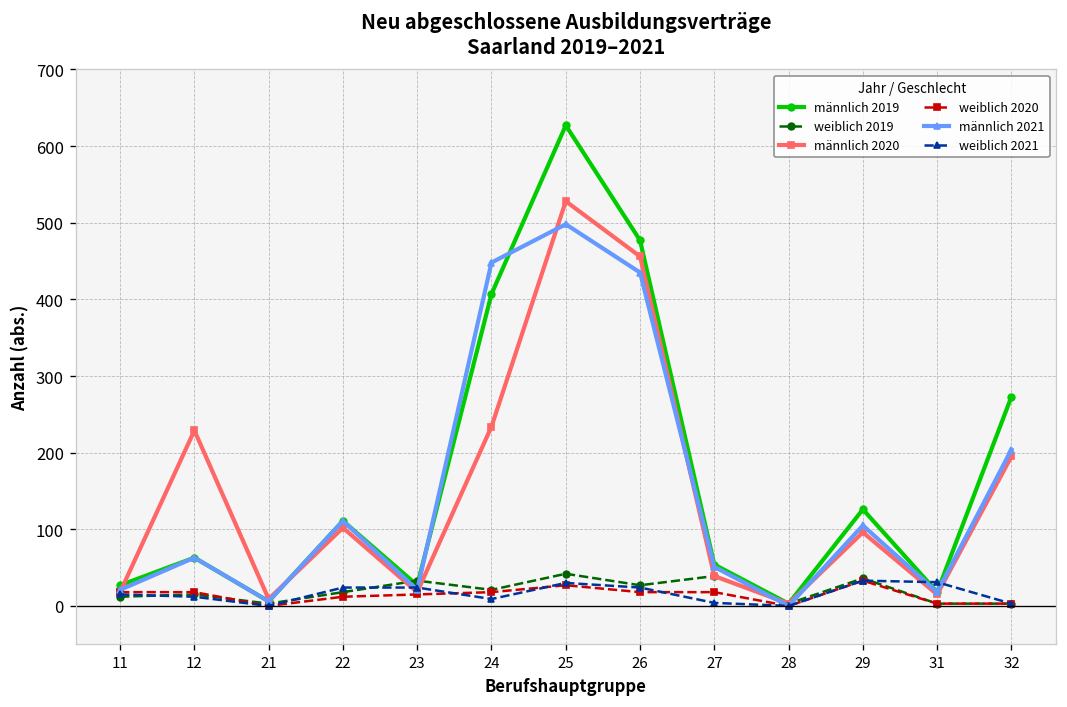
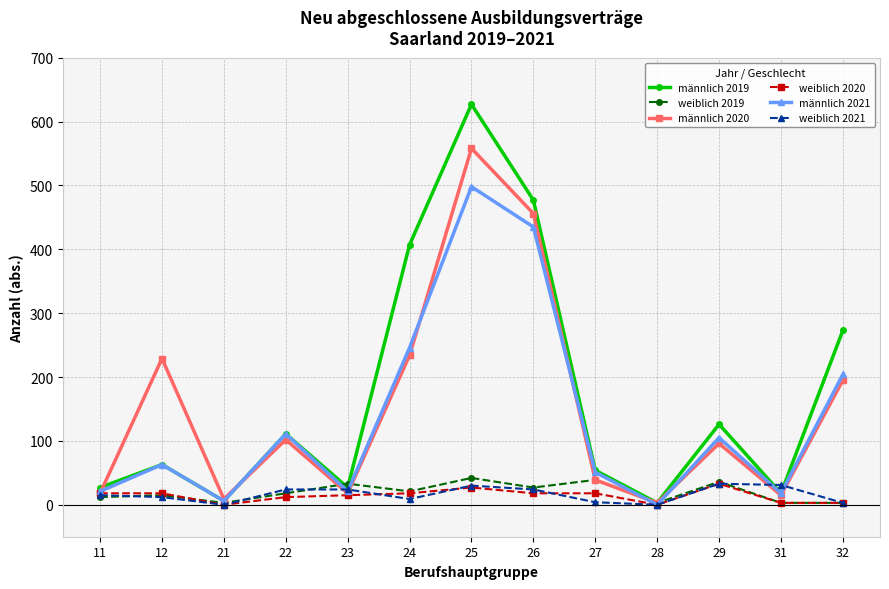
  {
    "männlich 2019": {
      "11": 30,
      "24": 410,
      "25": 630,
      "26": 480,
      "29": 130,
      "32": 270
    },
    "weiblich 2019": {
      "22": 20,
      "23": 30,
      "25": 40
    },
    "männlich 2020": {
      "12": 230,
      "22": 100,
      "24": 230,
-     "25": 530,
+     "25": 560,
      "26": 460,
      "29": 100,
      "32": 200
    },
    "weiblich 2020": {
      "22": 10,
      "26": 20,
      "27": 20
    },
    "männlich 2021": {
-     "24": 450,
+     "24": 250,
      "25": 500,
      "26": 440,
      "29": 110,
      "32": 200
    },
    "weiblich 2021": {
      "22": 20,
      "24": 10,
      "27": 0,
      "31": 30
    }
  }
